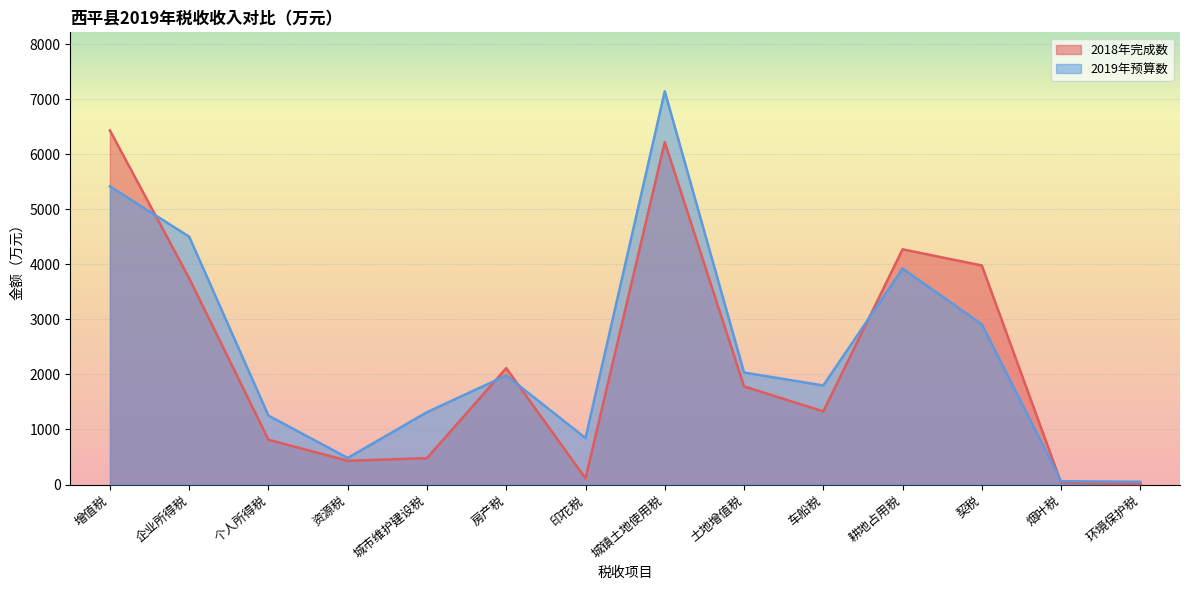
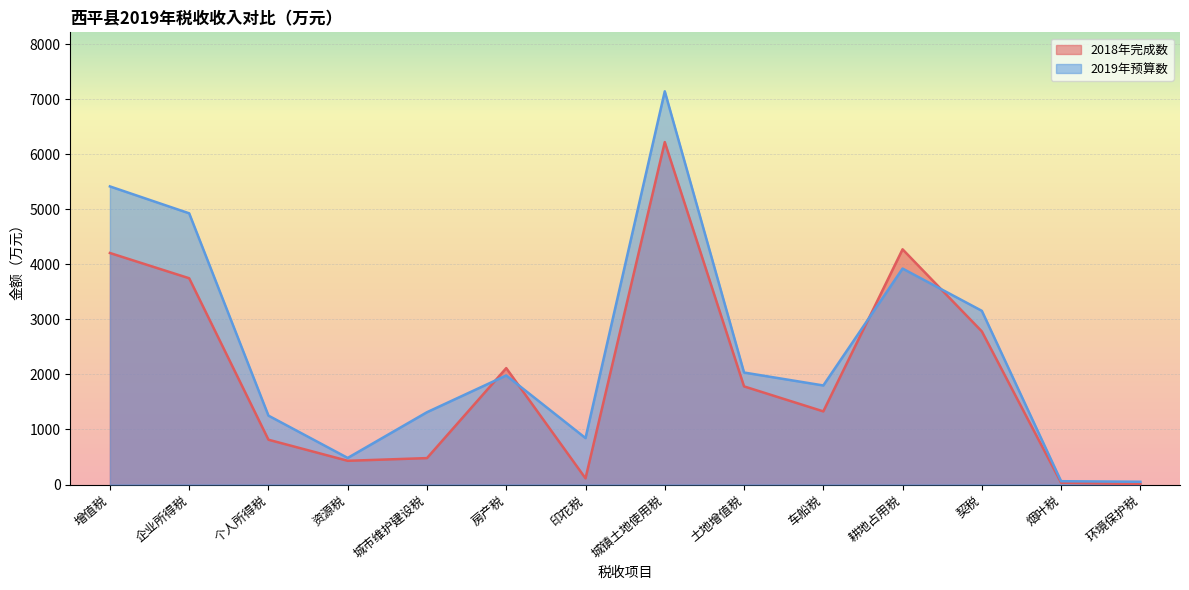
  {
    "2018年完成数": {
-     "增值税": 6400,
+     "增值税": 4200,
      "企业所得税": 3700,
      "个人所得税": 800,
      "资源税": 400,
      "城市维护建设税": 500,
      "房产税": 2100,
      "印花税": 100,
      "城镇土地使用税": 6200,
      "土地增值税": 1800,
      "车船税": 1300,
      "耕地占用税": 4300,
-     "契税": 4000
+     "契税": 2800
    },
    "2019年预算数": {
      "增值税": 5400,
-     "企业所得税": 4500,
+     "企业所得税": 4900,
      "个人所得税": 1300,
      "资源税": 500,
      "城市维护建设税": 1300,
      "房产税": 2000,
      "印花税": 800,
      "城镇土地使用税": 7100,
      "土地增值税": 2000,
      "车船税": 1800,
      "耕地占用税": 3900,
-     "契税": 2900
+     "契税": 3200
    }
  }
